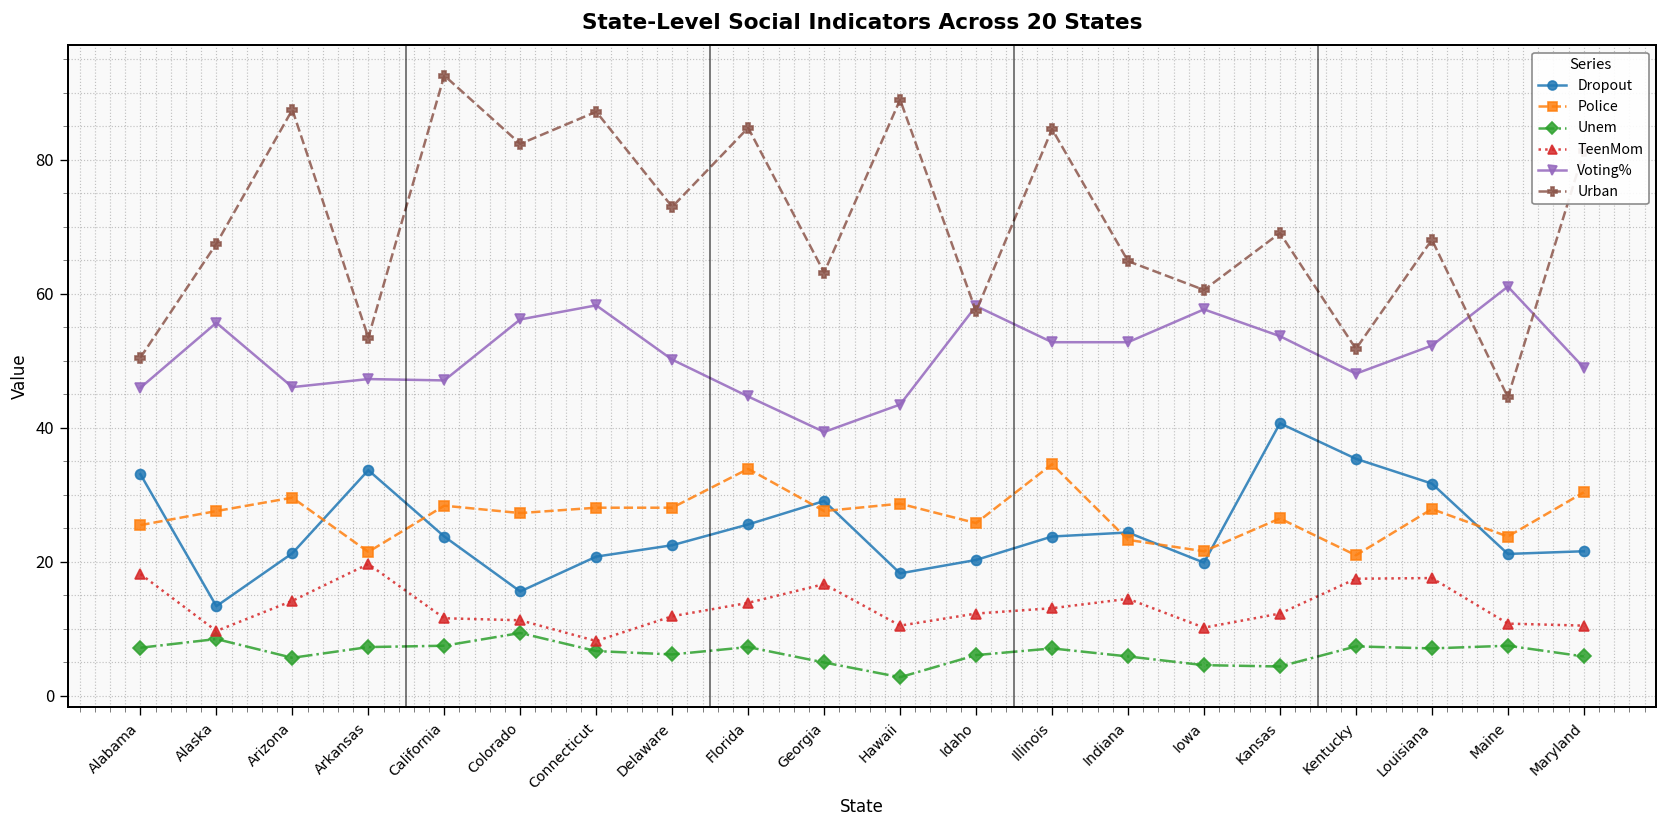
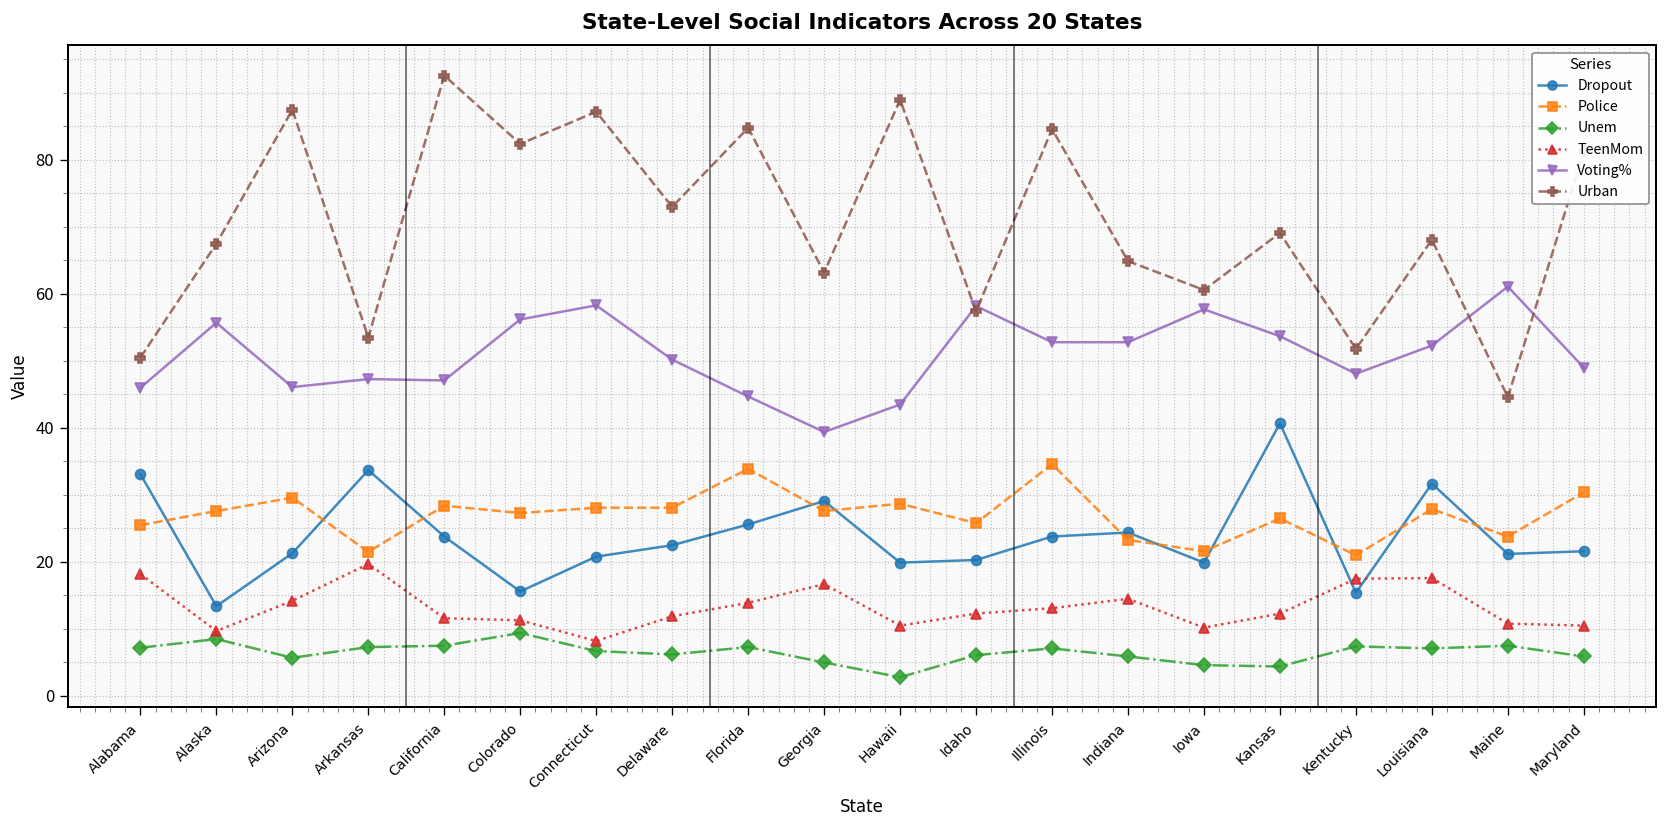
  {
    "Dropout": {
      "Alabama": 33,
      "Alaska": 13,
      "Arizona": 21,
      "Arkansas": 34,
      "California": 24,
      "Colorado": 16,
      "Connecticut": 21,
      "Delaware": 23,
      "Florida": 26,
      "Georgia": 29,
-     "Hawaii": 18,
+     "Hawaii": 20,
      "Idaho": 20,
      "Illinois": 24,
      "Indiana": 24,
      "Iowa": 20,
      "Kansas": 41,
-     "Kentucky": 35,
+     "Kentucky": 15,
      "Louisiana": 32,
      "Maine": 21,
      "Maryland": 22
    },
    "Police": {
      "Alabama": 26,
      "Alaska": 28,
      "Arizona": 30,
      "Arkansas": 22,
      "California": 28,
      "Colorado": 27,
      "Connecticut": 28,
      "Delaware": 28,
      "Florida": 34,
      "Georgia": 28,
      "Hawaii": 29,
      "Idaho": 26,
      "Illinois": 35,
      "Indiana": 23,
      "Iowa": 22,
      "Kansas": 27,
      "Kentucky": 21,
      "Louisiana": 28,
      "Maine": 24,
      "Maryland": 30
    },
    "Unem": {
      "Alabama": 7,
      "Alaska": 9,
      "Arizona": 6,
      "Arkansas": 7,
      "California": 8,
      "Colorado": 9,
      "Connecticut": 7,
      "Delaware": 6,
      "Florida": 7,
      "Georgia": 5,
      "Hawaii": 3,
      "Idaho": 6,
      "Illinois": 7,
      "Indiana": 6,
      "Iowa": 5,
      "Kansas": 4,
      "Kentucky": 7,
      "Louisiana": 7,
      "Maine": 8,
      "Maryland": 6
    },
    "TeenMom": {
      "Alabama": 18,
      "Alaska": 10,
      "Arizona": 14,
      "Arkansas": 20,
      "California": 12,
      "Colorado": 11,
      "Connecticut": 8,
      "Delaware": 12,
      "Florida": 14,
      "Georgia": 17,
      "Hawaii": 11,
      "Idaho": 12,
      "Illinois": 13,
      "Indiana": 15,
      "Iowa": 10,
      "Kansas": 12,
      "Kentucky": 18,
      "Louisiana": 18,
      "Maine": 11,
      "Maryland": 11
    },
    "Voting%": {
      "Alabama": 46,
      "Alaska": 56,
      "Arizona": 46,
      "Arkansas": 47,
      "California": 47,
      "Colorado": 56,
      "Connecticut": 58,
      "Delaware": 50,
      "Florida": 45,
      "Georgia": 39,
      "Hawaii": 44,
      "Idaho": 58,
      "Illinois": 53,
      "Indiana": 53,
      "Iowa": 58,
      "Kansas": 54,
      "Kentucky": 48,
      "Louisiana": 52,
      "Maine": 61,
      "Maryland": 49
    },
    "Urban": {
      "Alabama": 51,
      "Alaska": 68,
      "Arizona": 88,
      "Arkansas": 54,
      "California": 93,
      "Colorado": 82,
      "Connecticut": 87,
      "Delaware": 73,
      "Florida": 85,
      "Georgia": 63,
      "Hawaii": 89,
      "Idaho": 57,
      "Illinois": 85,
      "Indiana": 65,
      "Iowa": 61,
      "Kansas": 69,
      "Kentucky": 52,
      "Louisiana": 68,
      "Maine": 45
    }
  }
